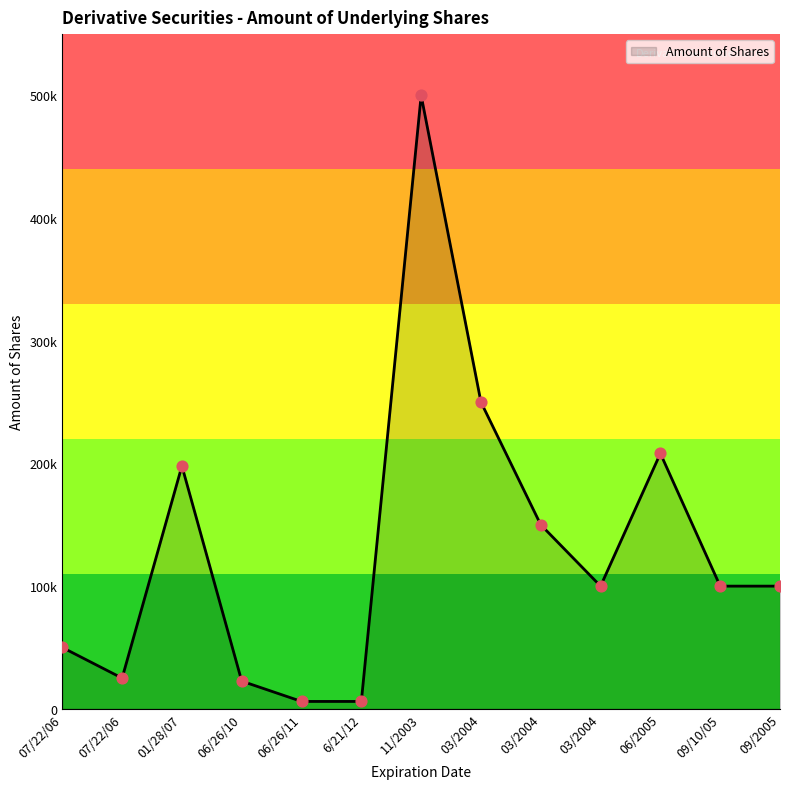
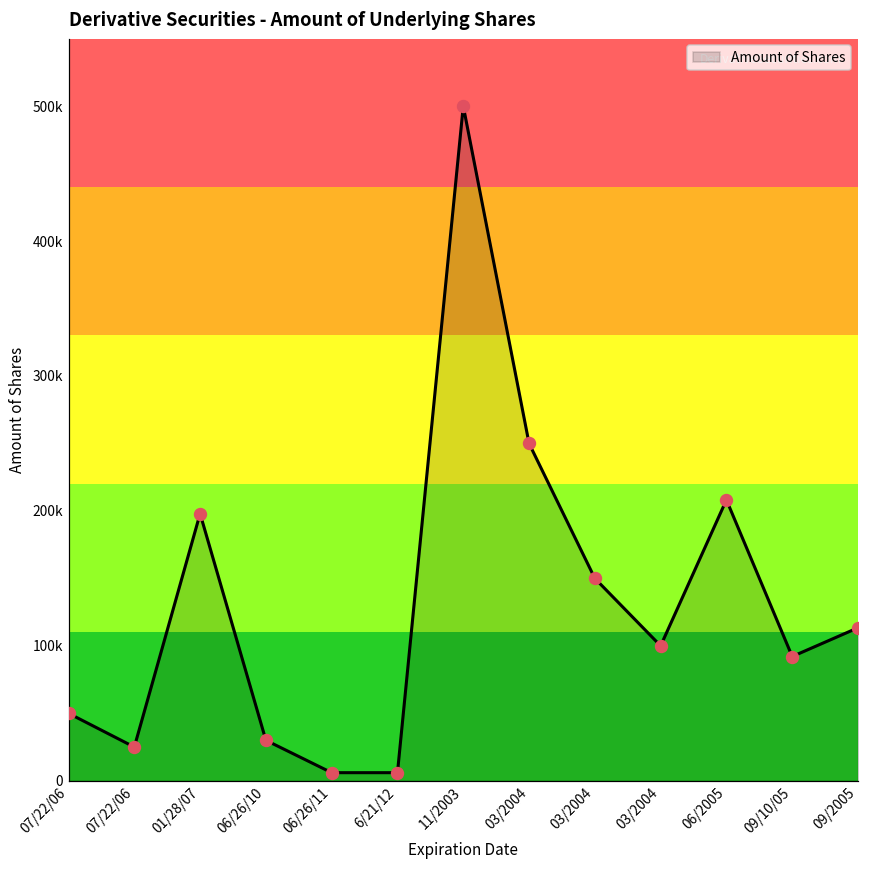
  {
    "01/28/07": 198000,
-   "06/26/10": 23000,
+   "06/26/10": 30000,
    "06/26/11": 6000,
    "6/21/12": 6000,
    "11/2003": 500000,
    "06/2005": 208000,
-   "09/10/05": 100000,
-   "09/2005": 100000
+   "09/10/05": 92000,
+   "09/2005": 113000
  }
